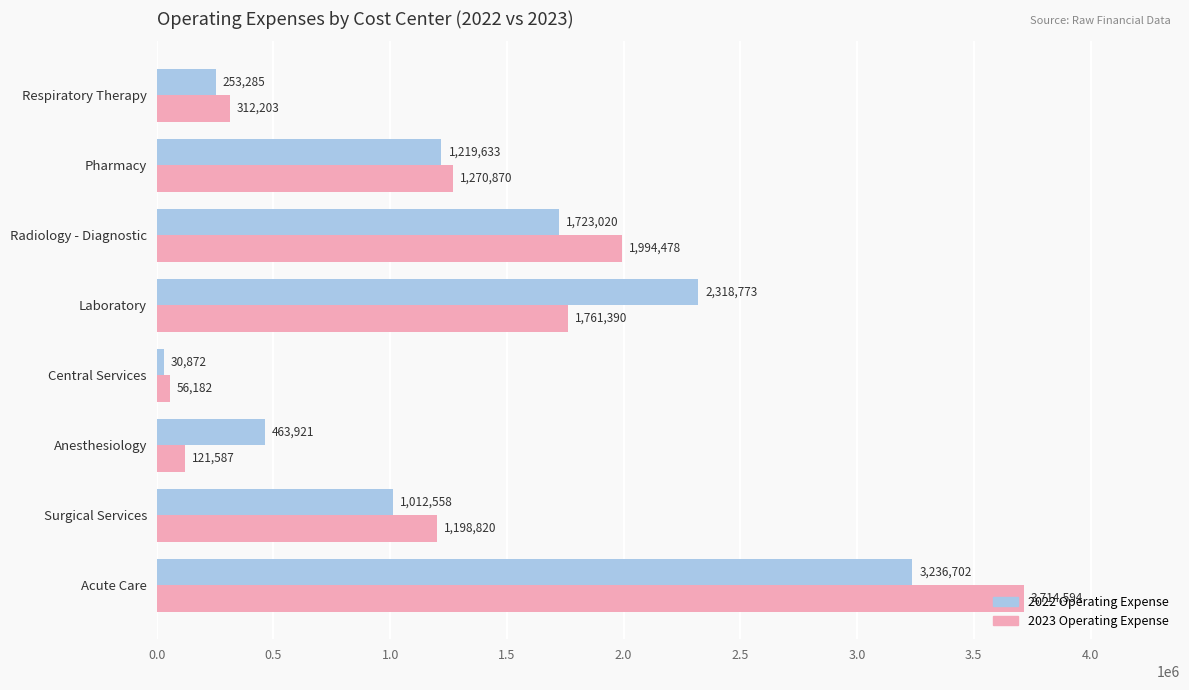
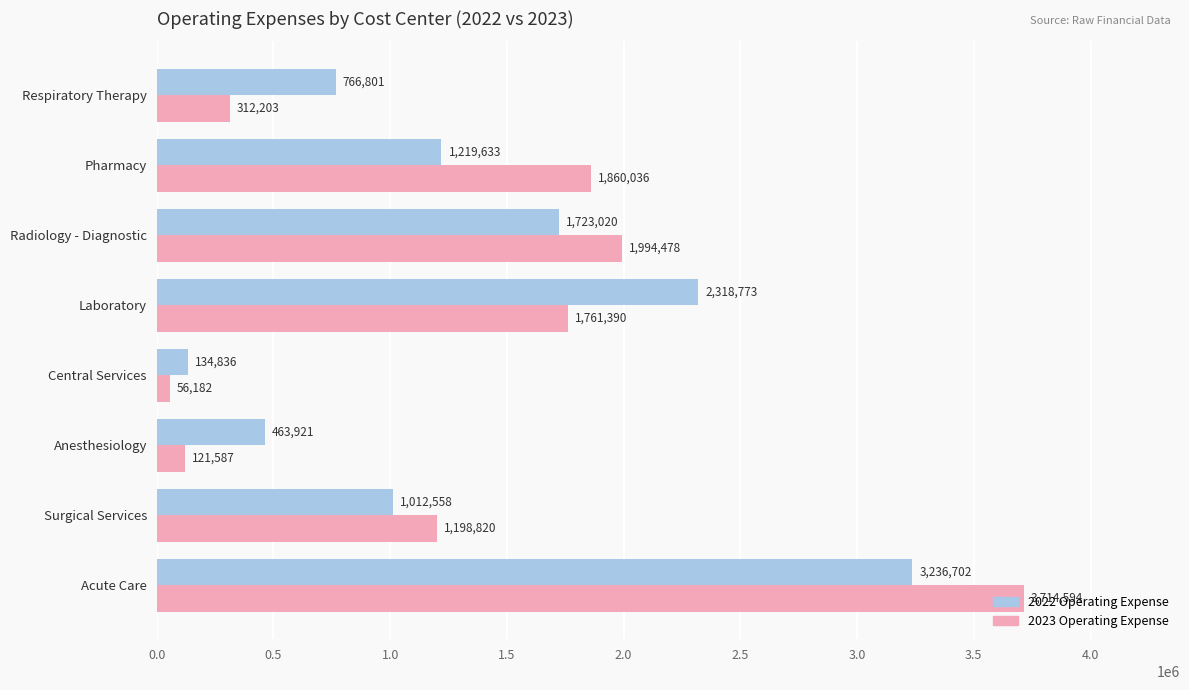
  {
    "2022 Operating Expense": {
-     "Respiratory Therapy": "253,285",
+     "Respiratory Therapy": "766,801",
      "Pharmacy": "1,219,633",
      "Radiology - Diagnostic": "1,723,020",
      "Laboratory": "2,318,773",
-     "Central Services": "30,872",
+     "Central Services": "134,836",
      "Anesthesiology": "463,921",
      "Surgical Services": "1,012,558",
      "Acute Care": "3,236,702"
    },
    "2023 Operating Expense": {
      "Respiratory Therapy": "312,203",
-     "Pharmacy": "1,270,870",
+     "Pharmacy": "1,860,036",
      "Radiology - Diagnostic": "1,994,478",
      "Laboratory": "1,761,390",
      "Central Services": "56,182",
      "Anesthesiology": "121,587",
      "Surgical Services": "1,198,820",
      "Acute Care": "3,714,594"
    }
  }
